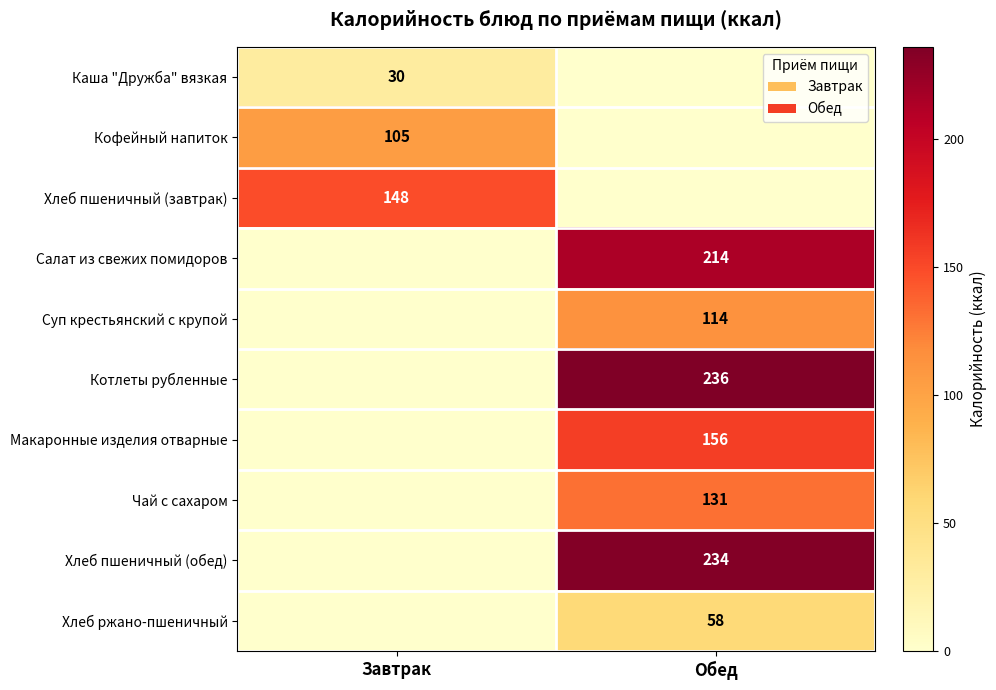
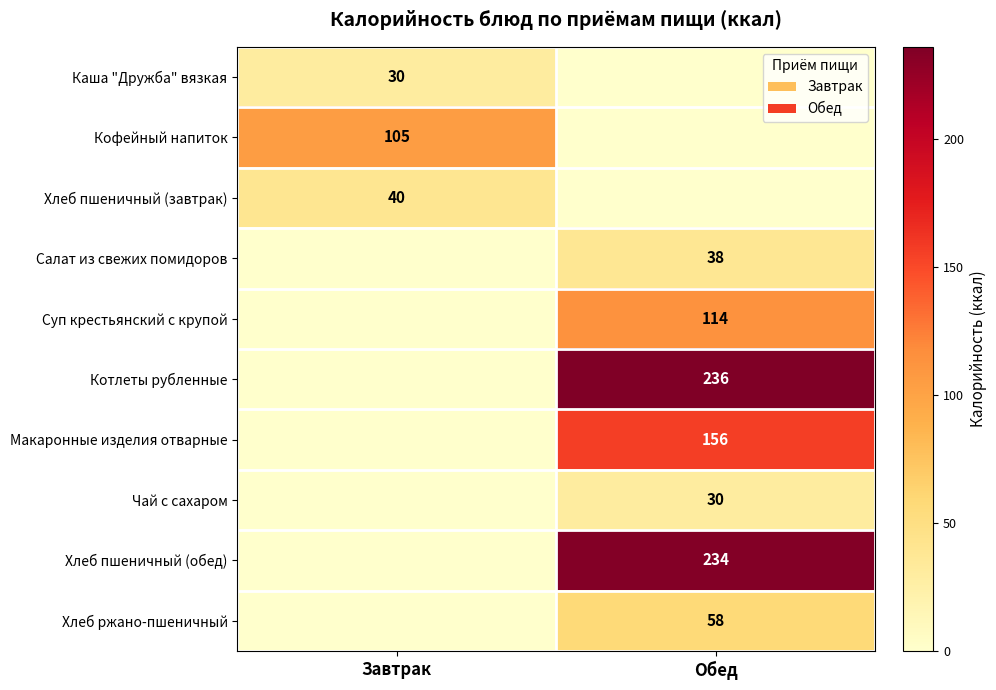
  {
    "Каша \"Дружба\" вязкая": {
      "Завтрак": 30
    },
    "Кофейный напиток": {
      "Завтрак": 105
    },
    "Хлеб пшеничный (завтрак)": {
-     "Завтрак": 148
+     "Завтрак": 40
    },
    "Салат из свежих помидоров": {
-     "Обед": 214
+     "Обед": 38
    },
    "Суп крестьянский с крупой": {
      "Обед": 114
    },
    "Котлеты рубленные": {
      "Обед": 236
    },
    "Макаронные изделия отварные": {
      "Обед": 156
    },
    "Чай с сахаром": {
-     "Обед": 131
+     "Обед": 30
    },
    "Хлеб пшеничный (обед)": {
      "Обед": 234
    },
    "Хлеб ржано-пшеничный": {
      "Обед": 58
    }
  }
